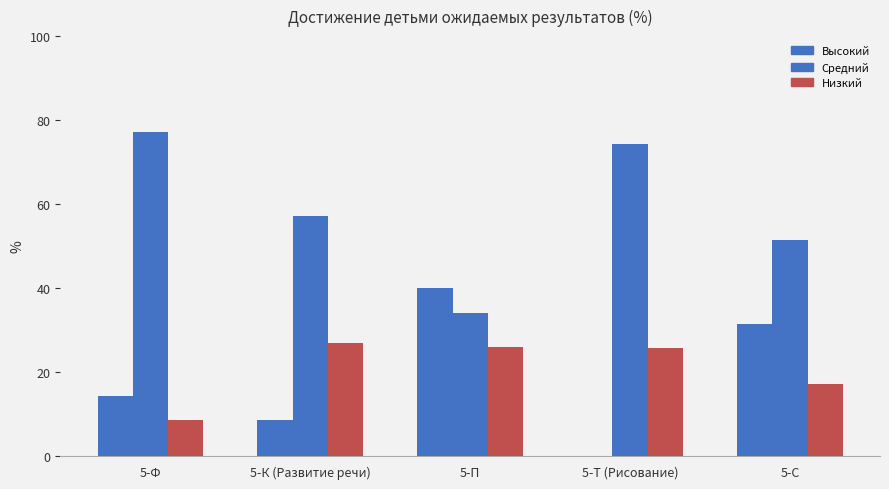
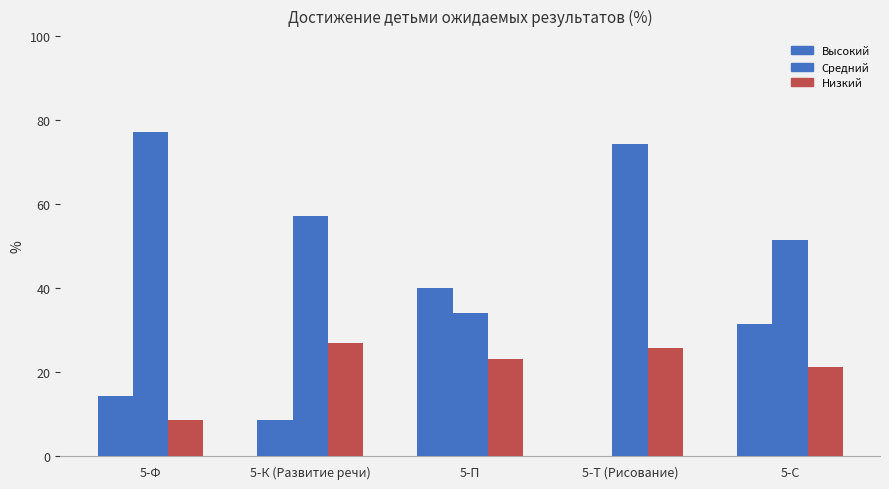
  {
    "Низкий": {
      "5-Ф": 9,
      "5-К (Развитие речи)": 27,
-     "5-П": 26,
+     "5-П": 23,
      "5-Т (Рисование)": 26,
-     "5-С": 17
+     "5-С": 21
    }
  }
